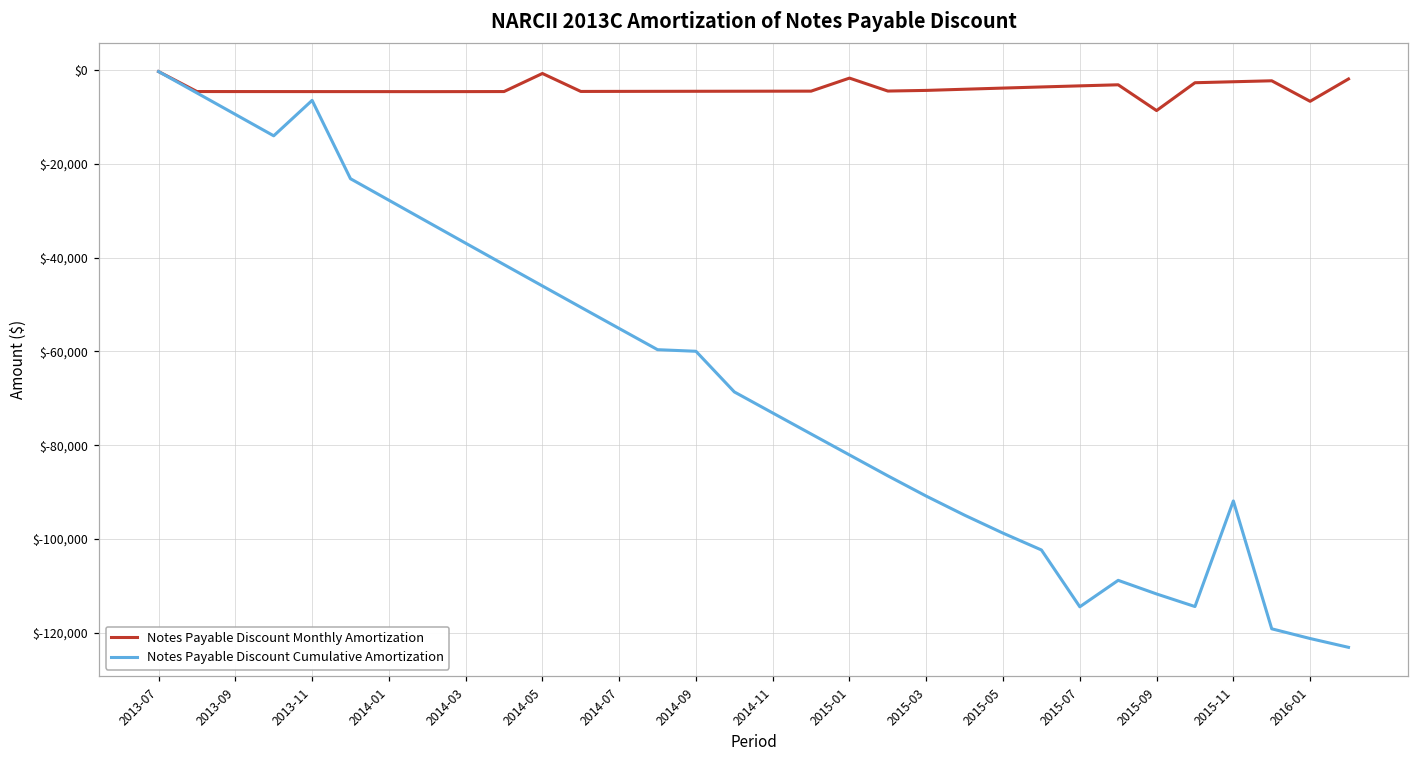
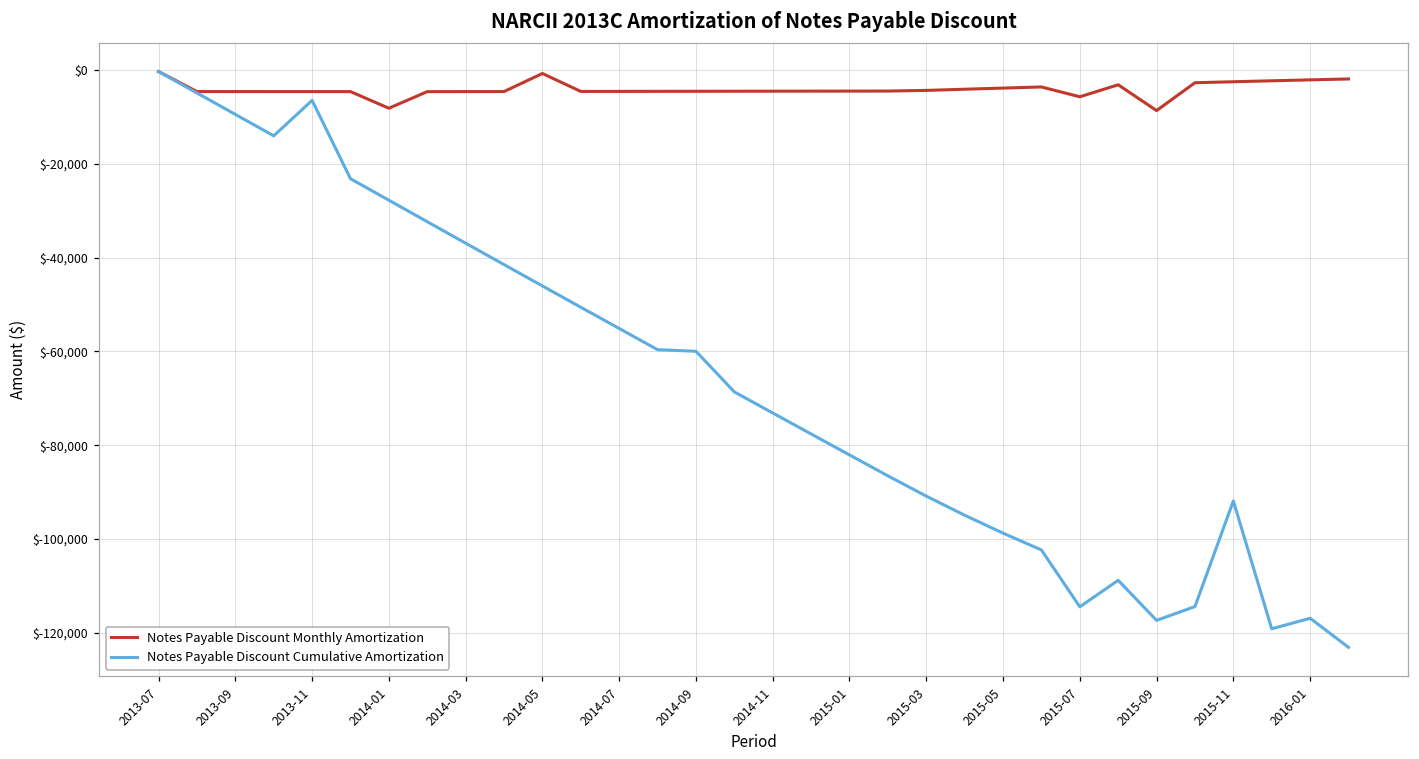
  {
    "Notes Payable Discount Monthly Amortization": {
      "2013-09": "$-5,000",
      "2013-11": "$-5,000",
-     "2014-01": "$-5,000",
+     "2014-01": "$-8,000",
      "2014-03": "$-5,000",
      "2014-05": "$-1,000",
      "2014-07": "$-5,000",
      "2014-09": "$-5,000",
      "2014-11": "$-4,000",
-     "2015-01": "$-2,000",
+     "2015-01": "$-4,000",
      "2015-03": "$-4,000",
      "2015-05": "$-4,000",
-     "2015-07": "$-3,000",
+     "2015-07": "$-6,000",
      "2015-09": "$-9,000",
      "2015-11": "$-2,000",
-     "2016-01": "$-7,000"
+     "2016-01": "$-2,000"
    },
    "Notes Payable Discount Cumulative Amortization": {
      "2013-09": "$-9,000",
      "2013-11": "$-6,000",
      "2014-01": "$-28,000",
      "2014-03": "$-37,000",
      "2014-05": "$-46,000",
      "2014-07": "$-55,000",
      "2014-09": "$-60,000",
      "2014-11": "$-73,000",
      "2015-01": "$-82,000",
      "2015-03": "$-91,000",
      "2015-05": "$-99,000",
      "2015-07": "$-114,000",
-     "2015-09": "$-112,000",
+     "2015-09": "$-117,000",
      "2015-11": "$-92,000",
-     "2016-01": "$-121,000"
+     "2016-01": "$-117,000"
    }
  }
